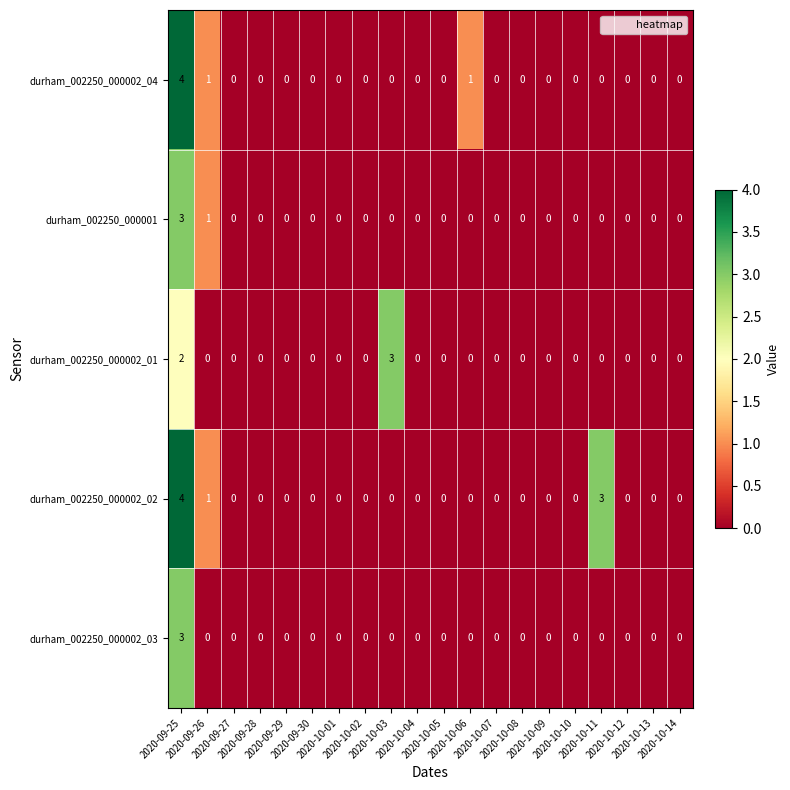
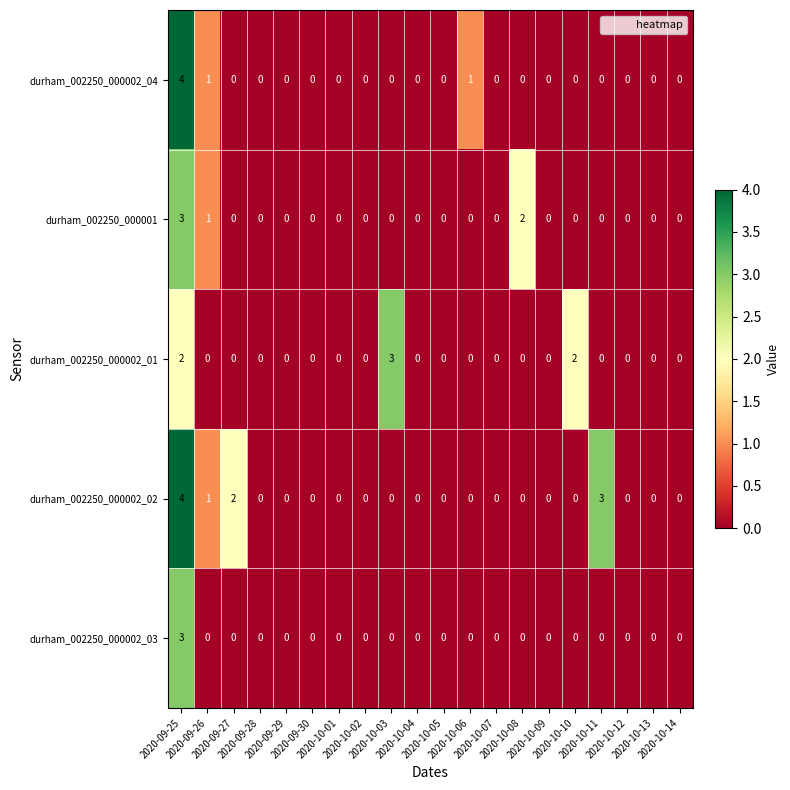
  {
    "durham_002250_000002_04": {
      "2020-09-25": 4,
      "2020-09-26": 1,
      "2020-09-27": 0,
      "2020-09-28": 0,
      "2020-09-29": 0,
      "2020-09-30": 0,
      "2020-10-01": 0,
      "2020-10-02": 0,
      "2020-10-03": 0,
      "2020-10-04": 0,
      "2020-10-05": 0,
      "2020-10-06": 1,
      "2020-10-07": 0,
      "2020-10-08": 0,
      "2020-10-09": 0,
      "2020-10-10": 0,
      "2020-10-11": 0,
      "2020-10-12": 0,
      "2020-10-13": 0,
      "2020-10-14": 0
    },
    "durham_002250_000001": {
      "2020-09-25": 3,
      "2020-09-26": 1,
      "2020-09-27": 0,
      "2020-09-28": 0,
      "2020-09-29": 0,
      "2020-09-30": 0,
      "2020-10-01": 0,
      "2020-10-02": 0,
      "2020-10-03": 0,
      "2020-10-04": 0,
      "2020-10-05": 0,
      "2020-10-06": 0,
      "2020-10-07": 0,
-     "2020-10-08": 0,
+     "2020-10-08": 2,
      "2020-10-09": 0,
      "2020-10-10": 0,
      "2020-10-11": 0,
      "2020-10-12": 0,
      "2020-10-13": 0,
      "2020-10-14": 0
    },
    "durham_002250_000002_01": {
      "2020-09-25": 2,
      "2020-09-26": 0,
      "2020-09-27": 0,
      "2020-09-28": 0,
      "2020-09-29": 0,
      "2020-09-30": 0,
      "2020-10-01": 0,
      "2020-10-02": 0,
      "2020-10-03": 3,
      "2020-10-04": 0,
      "2020-10-05": 0,
      "2020-10-06": 0,
      "2020-10-07": 0,
      "2020-10-08": 0,
      "2020-10-09": 0,
-     "2020-10-10": 0,
+     "2020-10-10": 2,
      "2020-10-11": 0,
      "2020-10-12": 0,
      "2020-10-13": 0,
      "2020-10-14": 0
    },
    "durham_002250_000002_02": {
      "2020-09-25": 4,
      "2020-09-26": 1,
-     "2020-09-27": 0,
+     "2020-09-27": 2,
      "2020-09-28": 0,
      "2020-09-29": 0,
      "2020-09-30": 0,
      "2020-10-01": 0,
      "2020-10-02": 0,
      "2020-10-03": 0,
      "2020-10-04": 0,
      "2020-10-05": 0,
      "2020-10-06": 0,
      "2020-10-07": 0,
      "2020-10-08": 0,
      "2020-10-09": 0,
      "2020-10-10": 0,
      "2020-10-11": 3,
      "2020-10-12": 0,
      "2020-10-13": 0,
      "2020-10-14": 0
    },
    "durham_002250_000002_03": {
      "2020-09-25": 3,
      "2020-09-26": 0,
      "2020-09-27": 0,
      "2020-09-28": 0,
      "2020-09-29": 0,
      "2020-09-30": 0,
      "2020-10-01": 0,
      "2020-10-02": 0,
      "2020-10-03": 0,
      "2020-10-04": 0,
      "2020-10-05": 0,
      "2020-10-06": 0,
      "2020-10-07": 0,
      "2020-10-08": 0,
      "2020-10-09": 0,
      "2020-10-10": 0,
      "2020-10-11": 0,
      "2020-10-12": 0,
      "2020-10-13": 0,
      "2020-10-14": 0
    }
  }
